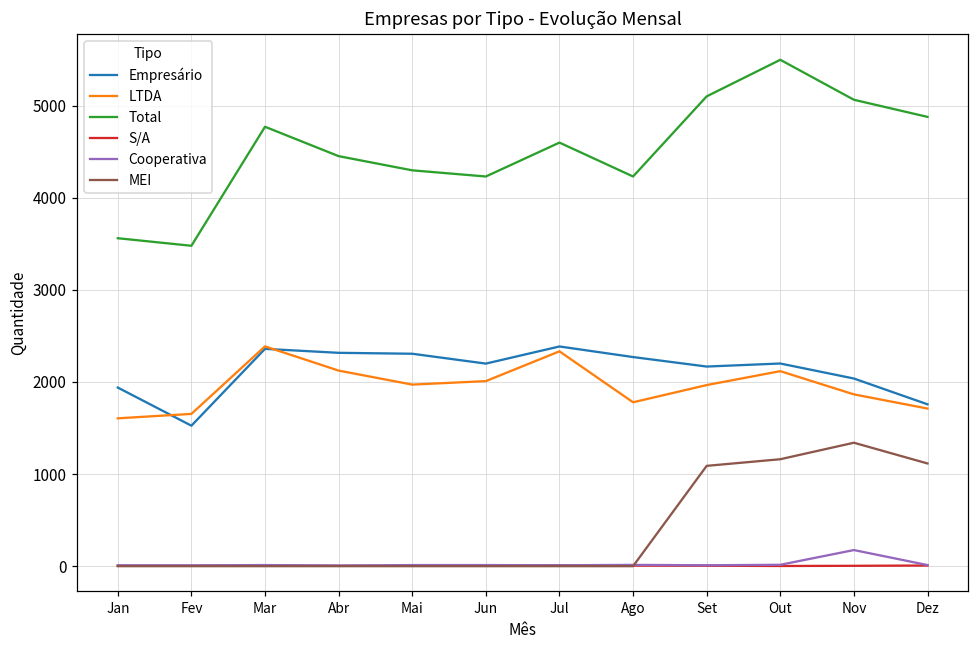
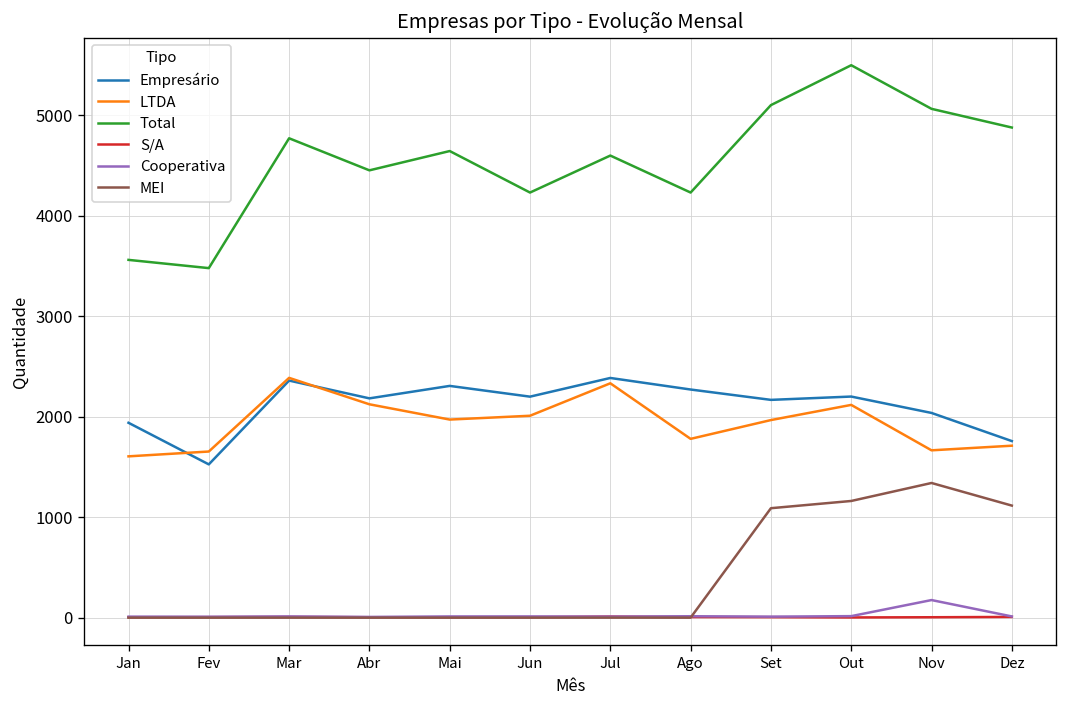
  {
    "Empresário": {
      "Jan": 1900,
      "Fev": 1500,
-     "Abr": 2300,
+     "Abr": 2200,
      "Mai": 2300,
      "Jun": 2200,
      "Jul": 2400,
      "Ago": 2300,
      "Set": 2200,
      "Out": 2200,
      "Nov": 2000,
      "Dez": 1800
    },
    "LTDA": {
      "Jan": 1600,
      "Fev": 1700,
      "Abr": 2100,
      "Mai": 2000,
      "Jun": 2000,
      "Jul": 2300,
      "Ago": 1800,
      "Set": 2000,
      "Out": 2100,
-     "Nov": 1900,
+     "Nov": 1700,
      "Dez": 1700
    },
    "Total": {
      "Jan": 3600,
      "Fev": 3500,
      "Mar": 4800,
      "Abr": 4500,
-     "Mai": 4300,
+     "Mai": 4600,
      "Jun": 4200,
      "Jul": 4600,
      "Ago": 4200,
      "Set": 5100,
      "Out": 5500,
      "Nov": 5100,
      "Dez": 4900
    },
    "S/A": {
      "Nov": 0
    },
    "Cooperativa": {
      "Nov": 200
    },
    "MEI": {
      "Set": 1100,
      "Out": 1200,
      "Nov": 1300,
      "Dez": 1100
    }
  }
